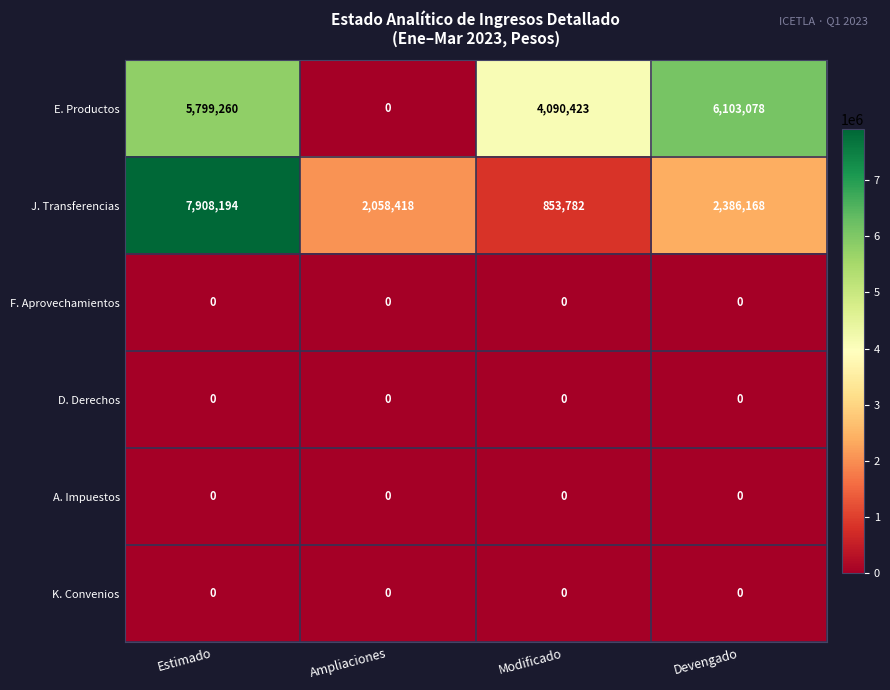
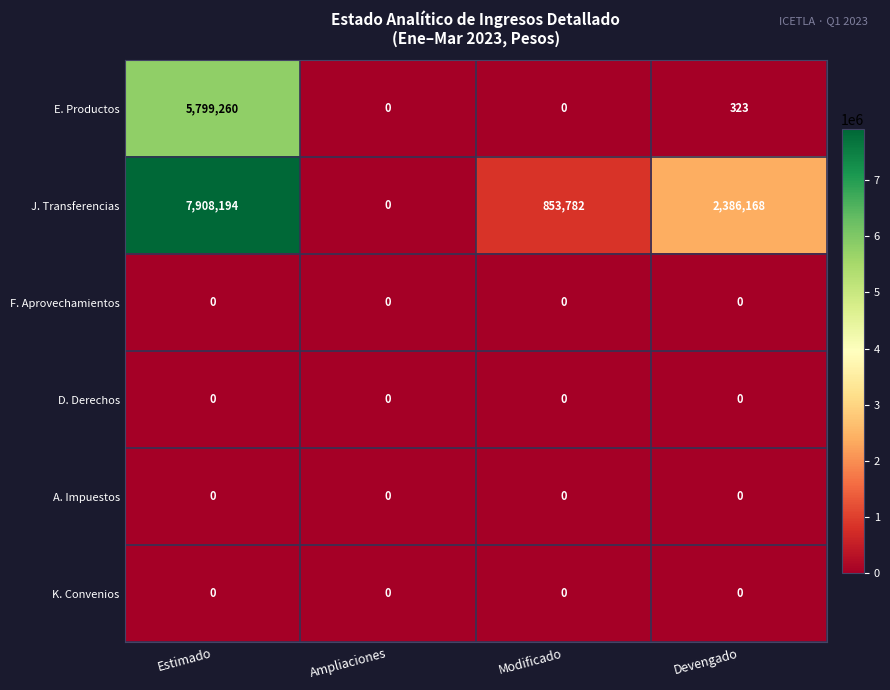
  {
    "E. Productos": {
      "Estimado": "5,799,260",
      "Ampliaciones": "0",
-     "Modificado": "4,090,423",
-     "Devengado": "6,103,078"
+     "Modificado": "0",
+     "Devengado": "323"
    },
    "J. Transferencias": {
      "Estimado": "7,908,194",
-     "Ampliaciones": "2,058,418",
+     "Ampliaciones": "0",
      "Modificado": "853,782",
      "Devengado": "2,386,168"
    },
    "F. Aprovechamientos": {
      "Estimado": "0",
      "Ampliaciones": "0",
      "Modificado": "0",
      "Devengado": "0"
    },
    "D. Derechos": {
      "Estimado": "0",
      "Ampliaciones": "0",
      "Modificado": "0",
      "Devengado": "0"
    },
    "A. Impuestos": {
      "Estimado": "0",
      "Ampliaciones": "0",
      "Modificado": "0",
      "Devengado": "0"
    },
    "K. Convenios": {
      "Estimado": "0",
      "Ampliaciones": "0",
      "Modificado": "0",
      "Devengado": "0"
    }
  }
